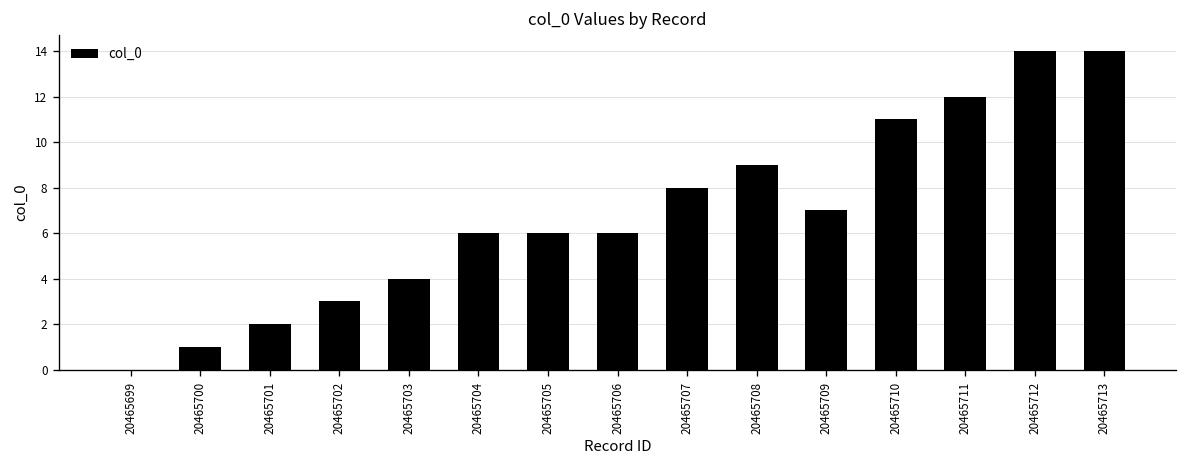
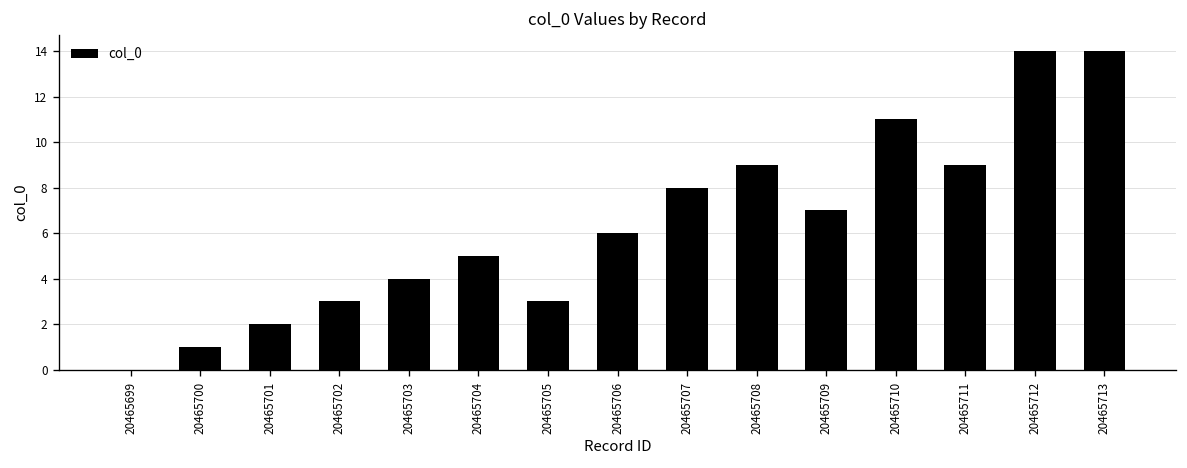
  {
    "20465699": 0.0,
    "20465700": 1.0,
    "20465701": 2.0,
    "20465702": 3.0,
    "20465703": 4.0,
-   "20465704": 6.0,
-   "20465705": 6.0,
+   "20465704": 5.0,
+   "20465705": 3.0,
    "20465706": 6.0,
    "20465707": 8.0,
    "20465708": 9.0,
    "20465709": 7.0,
    "20465710": 11.0,
-   "20465711": 12.0,
+   "20465711": 9.0,
    "20465712": 14.0,
    "20465713": 14.0
  }
